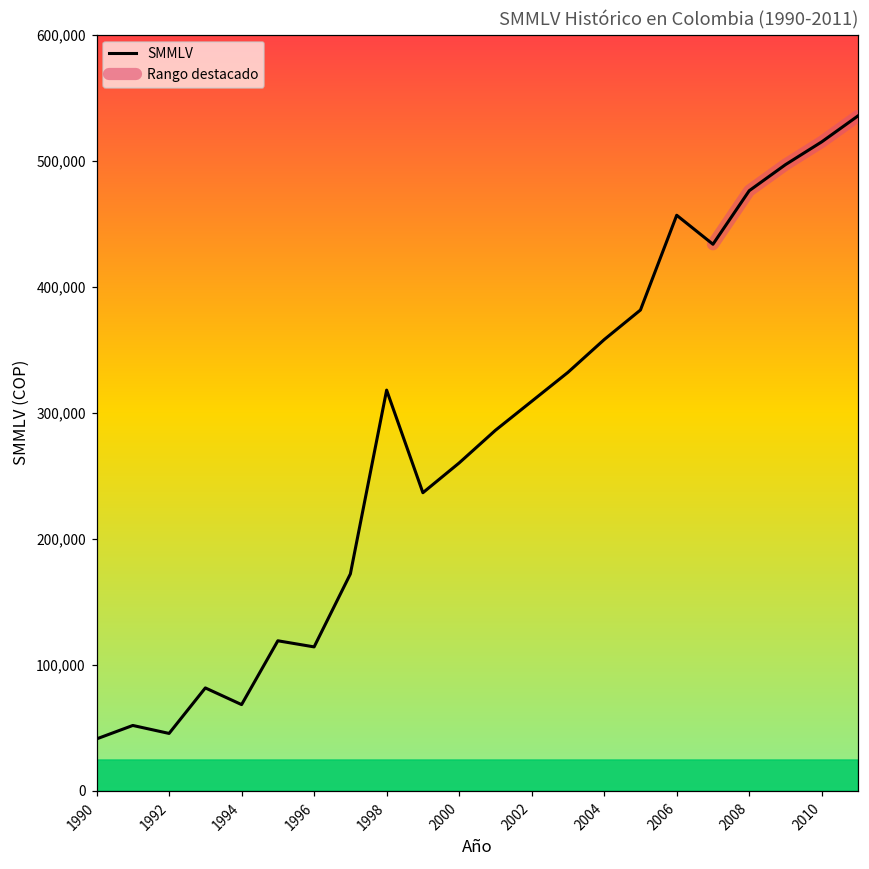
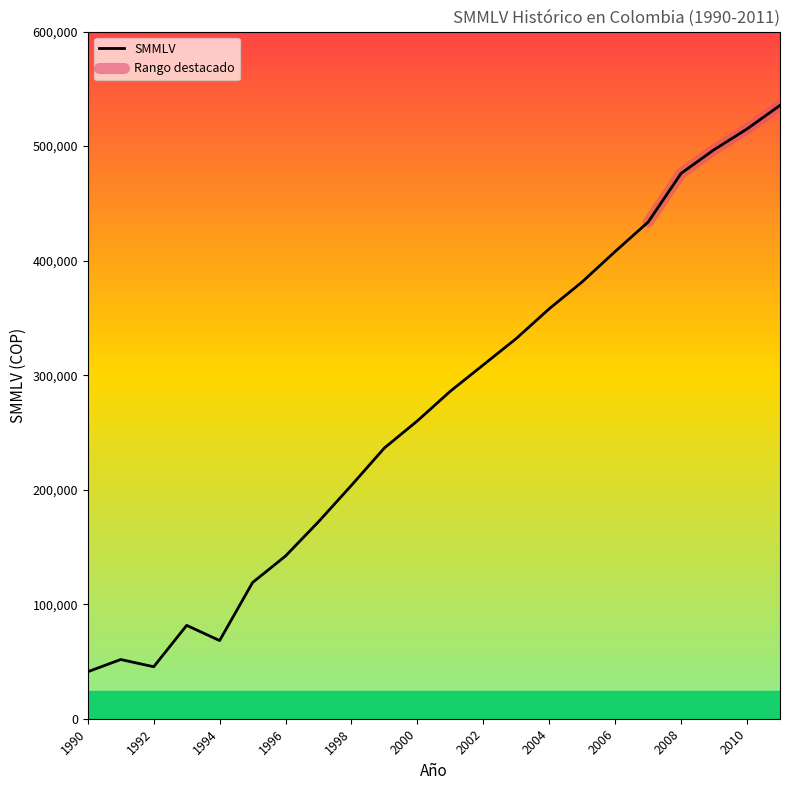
  {
    "SMMLV": {
      "1990": "41,000",
      "1992": "45,000",
      "1994": "68,000",
-     "1996": "114,000",
-     "1998": "318,000",
+     "1996": "142,000",
+     "1998": "204,000",
      "2000": "260,000",
      "2002": "309,000",
      "2004": "358,000",
-     "2006": "457,000"
+     "2006": "408,000"
    }
  }
